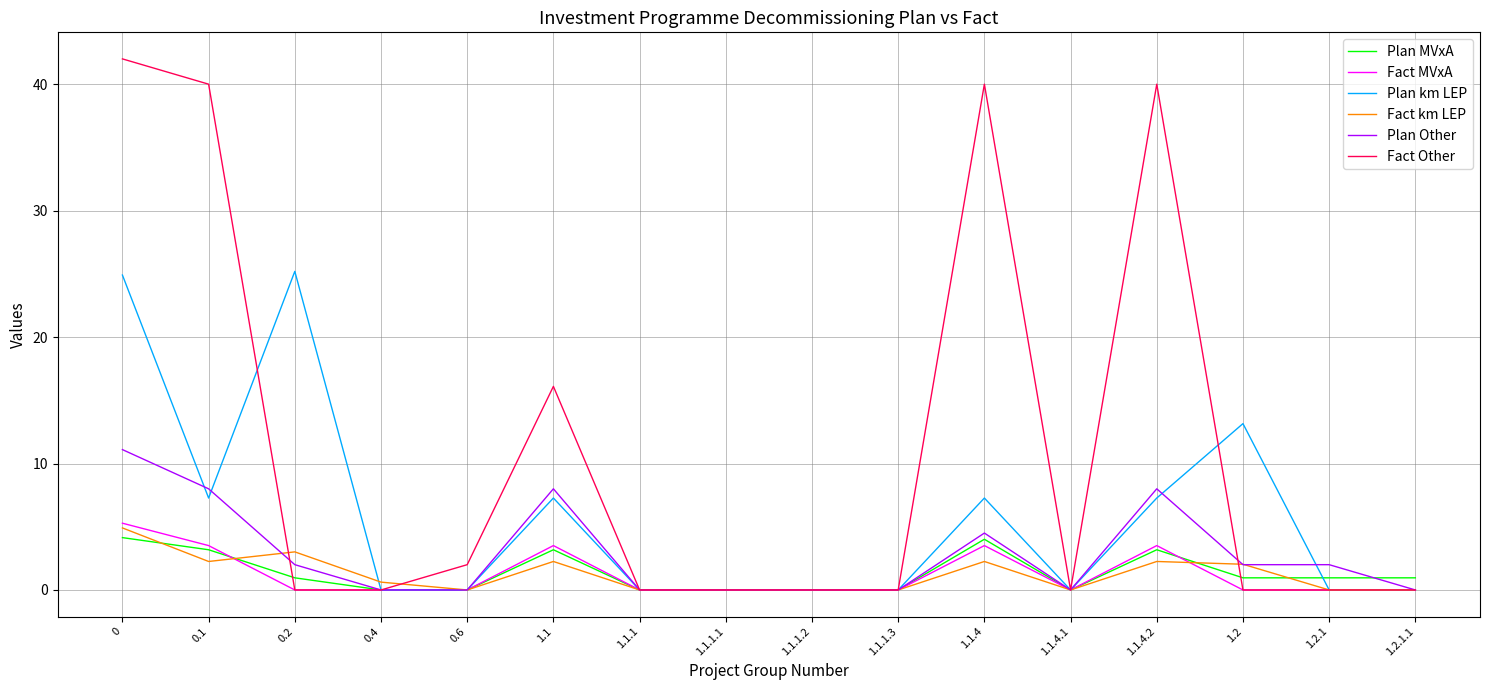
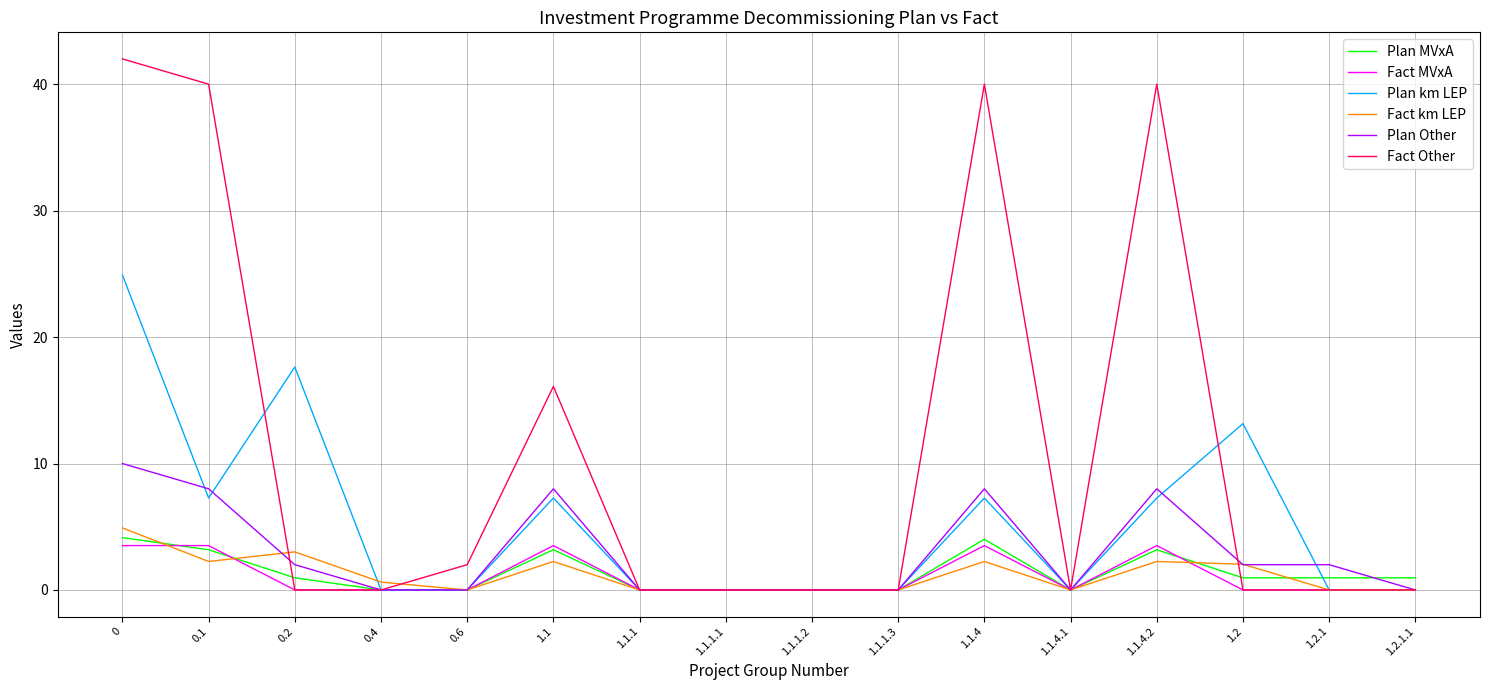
  {
    "Plan MVxA": {
      "0": 4.1,
      "0.1": 3.2,
      "0.2": 1.0,
      "1.1": 3.2,
      "1.1.4": 4.0,
      "1.1.4.2": 3.2,
      "1.2": 1.0,
      "1.2.1": 1.0,
      "1.2.1.1": 1.0
    },
    "Fact MVxA": {
-     "0": 5.3,
+     "0": 3.5,
      "0.1": 3.5,
      "1.1": 3.5,
      "1.1.4": 3.5,
      "1.1.4.2": 3.5
    },
    "Plan km LEP": {
      "0": 24.9,
      "0.1": 7.3,
-     "0.2": 25.2,
+     "0.2": 17.6,
      "1.1": 7.3,
      "1.1.4": 7.3,
      "1.1.4.2": 7.3,
      "1.2": 13.2
    },
    "Fact km LEP": {
      "0": 4.9,
      "0.1": 2.3,
      "0.2": 3.0,
      "0.4": 0.6,
      "1.1": 2.3,
      "1.1.4": 2.3,
      "1.1.4.2": 2.3
    },
    "Plan Other": {
-     "0": 11.1,
+     "0": 10.0,
      "0.1": 8.0,
      "0.2": 2.0,
      "1.1": 8.0,
-     "1.1.4": 4.5,
+     "1.1.4": 8.0,
      "1.1.4.2": 8.0,
      "1.2.1": 2.0
    },
    "Fact Other": {
      "0": 42.0,
      "0.1": 40.0,
      "0.6": 2.0,
      "1.1": 16.1,
      "1.1.4": 40.0,
      "1.1.4.2": 40.0
    }
  }
